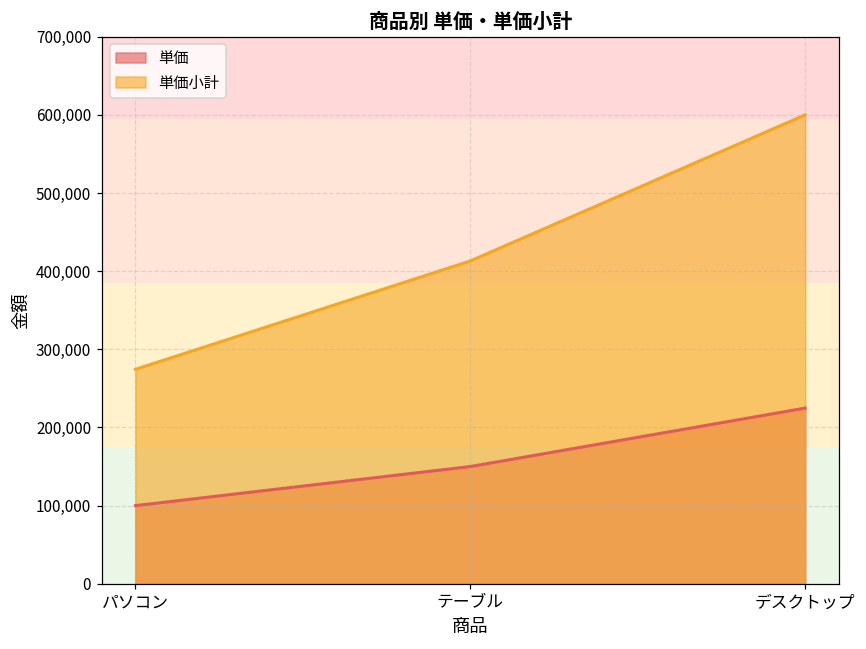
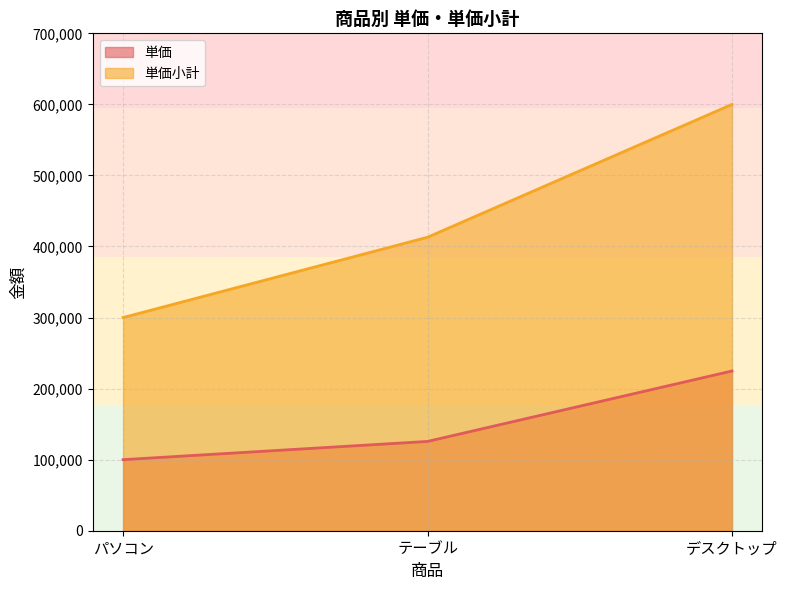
  {
    "単価": {
      "パソコン": "100,000",
-     "テーブル": "150,000",
+     "テーブル": "130,000",
      "デスクトップ": "220,000"
    },
    "単価小計": {
-     "パソコン": "270,000",
+     "パソコン": "300,000",
      "テーブル": "410,000",
      "デスクトップ": "600,000"
    }
  }
